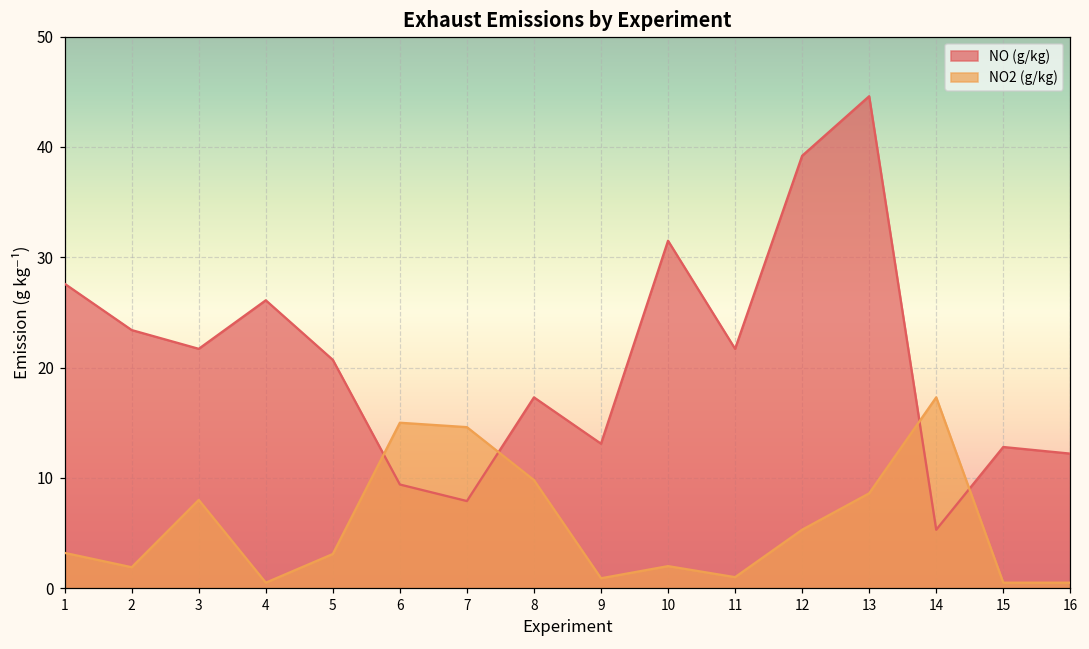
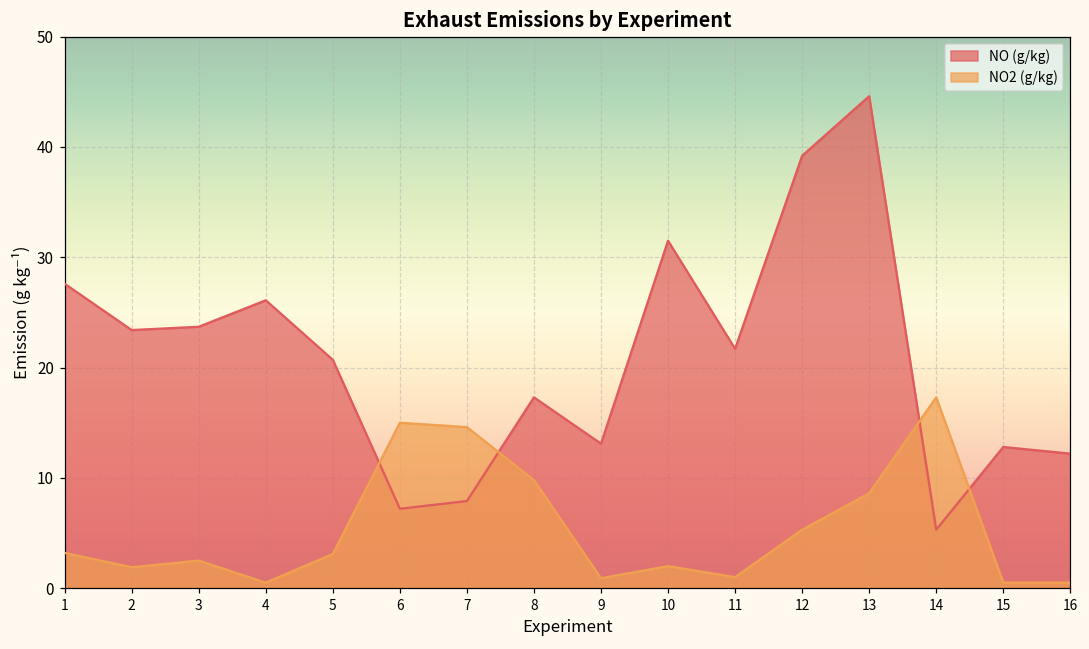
  {
    "NO (g/kg)": {
      "1": 27.6,
      "2": 23.4,
-     "3": 21.7,
+     "3": 23.7,
      "4": 26.1,
      "5": 20.7,
-     "6": 9.4,
+     "6": 7.2,
      "7": 7.9,
      "8": 17.3,
      "9": 13.1,
      "10": 31.5,
      "11": 21.7,
      "12": 39.2,
      "13": 44.6,
      "14": 5.3,
      "15": 12.8,
      "16": 12.2
    },
    "NO2 (g/kg)": {
      "1": 3.2,
      "2": 1.9,
-     "3": 8.0,
+     "3": 2.5,
      "4": 0.5,
      "5": 3.1,
      "6": 15.0,
      "7": 14.6,
      "8": 9.8,
      "9": 0.9,
      "10": 2.0,
      "11": 1.0,
      "12": 5.3,
      "13": 8.6,
      "14": 17.3,
      "15": 0.5,
      "16": 0.5
    }
  }
